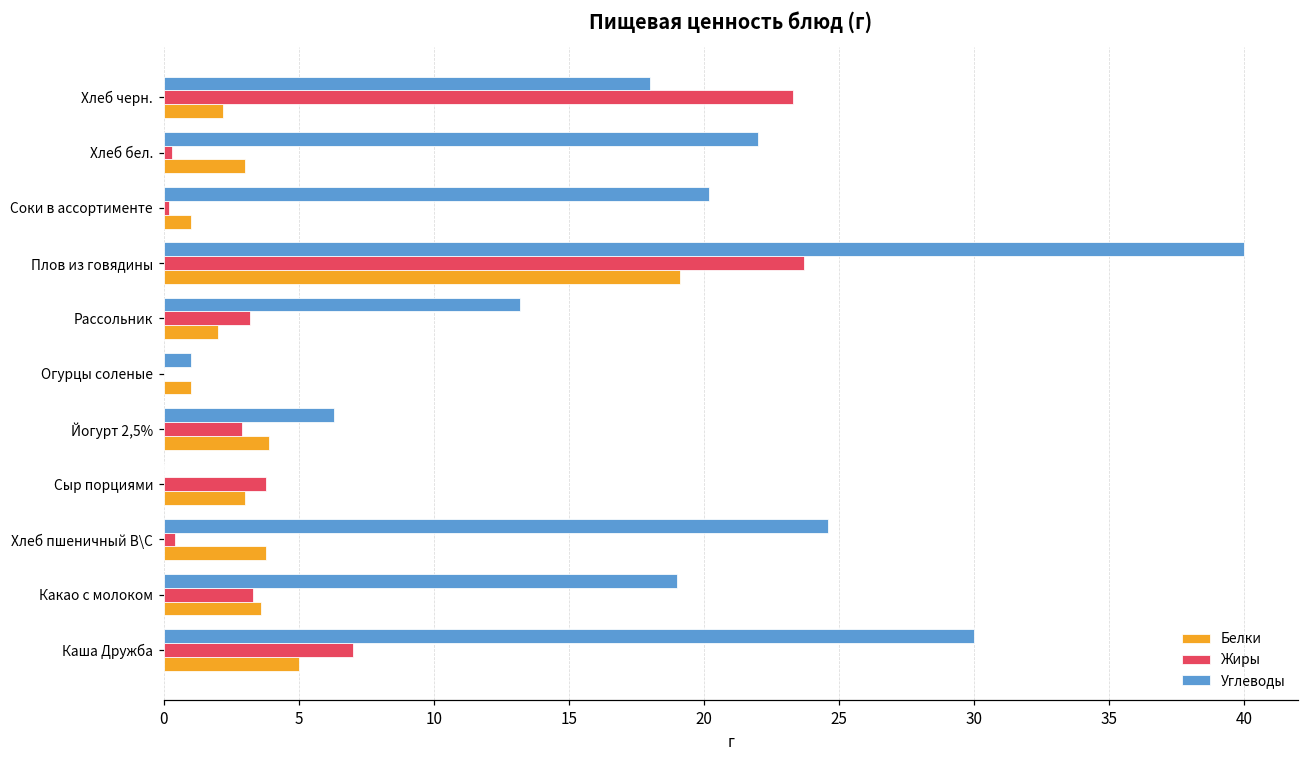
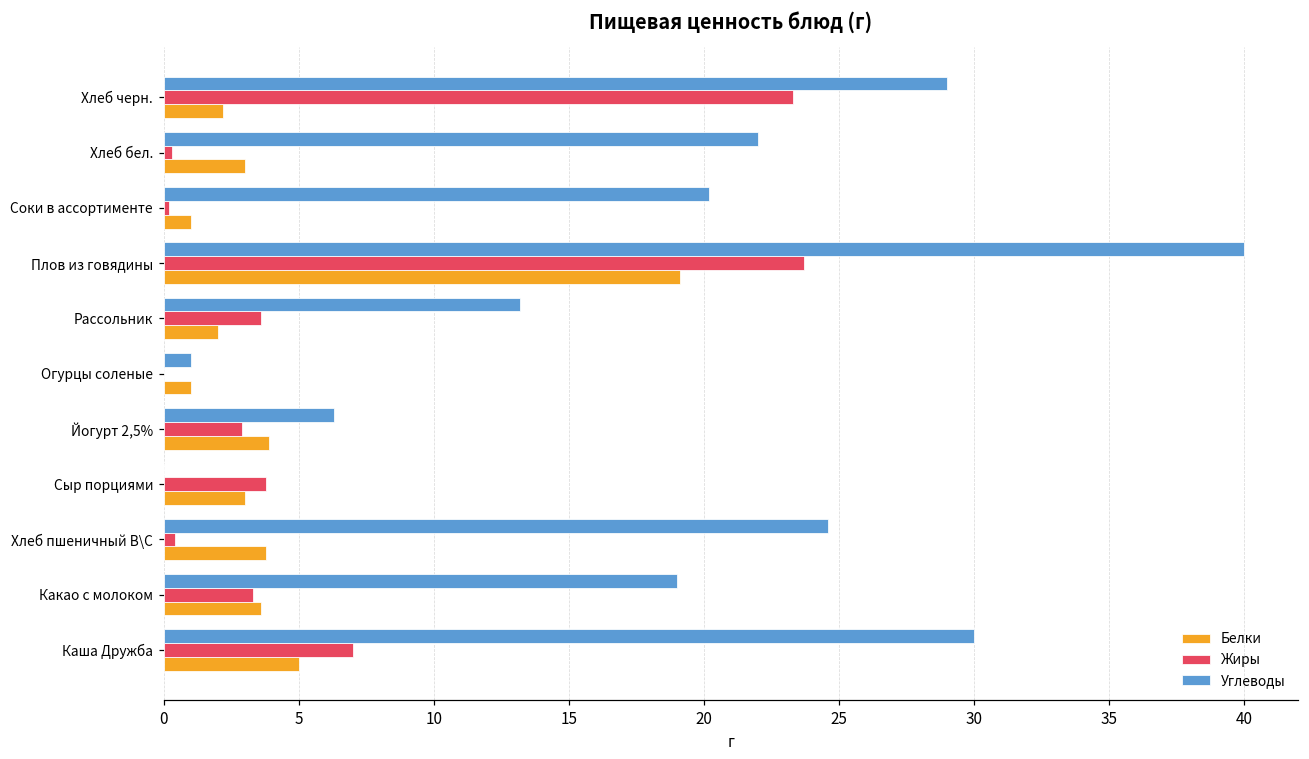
  {
    "Белки": {
      "Хлеб черн.": 2.2,
      "Хлеб бел.": 3.0,
      "Соки в ассортименте": 1.0,
      "Плов из говядины": 19.1,
      "Рассольник": 2.0,
      "Огурцы соленые": 1.0,
      "Йогурт 2,5%": 3.9,
      "Сыр порциями": 3.0,
      "Хлеб пшеничный В\\С": 3.8,
      "Какао с молоком": 3.6,
      "Каша Дружба": 5.0
    },
    "Жиры": {
      "Хлеб черн.": 23.3,
      "Хлеб бел.": 0.3,
      "Соки в ассортименте": 0.2,
      "Плов из говядины": 23.7,
-     "Рассольник": 3.2,
+     "Рассольник": 3.6,
      "Огурцы соленые": 0.0,
      "Йогурт 2,5%": 2.9,
      "Сыр порциями": 3.8,
      "Хлеб пшеничный В\\С": 0.4,
      "Какао с молоком": 3.3,
      "Каша Дружба": 7.0
    },
    "Углеводы": {
-     "Хлеб черн.": 18,
+     "Хлеб черн.": 29,
      "Хлеб бел.": 22,
      "Соки в ассортименте": 20.2,
      "Плов из говядины": 40,
      "Рассольник": 13.2,
      "Огурцы соленые": 1,
      "Йогурт 2,5%": 6.3,
      "Сыр порциями": 0,
      "Хлеб пшеничный В\\С": 24.6,
      "Какао с молоком": 19,
      "Каша Дружба": 30
    }
  }
